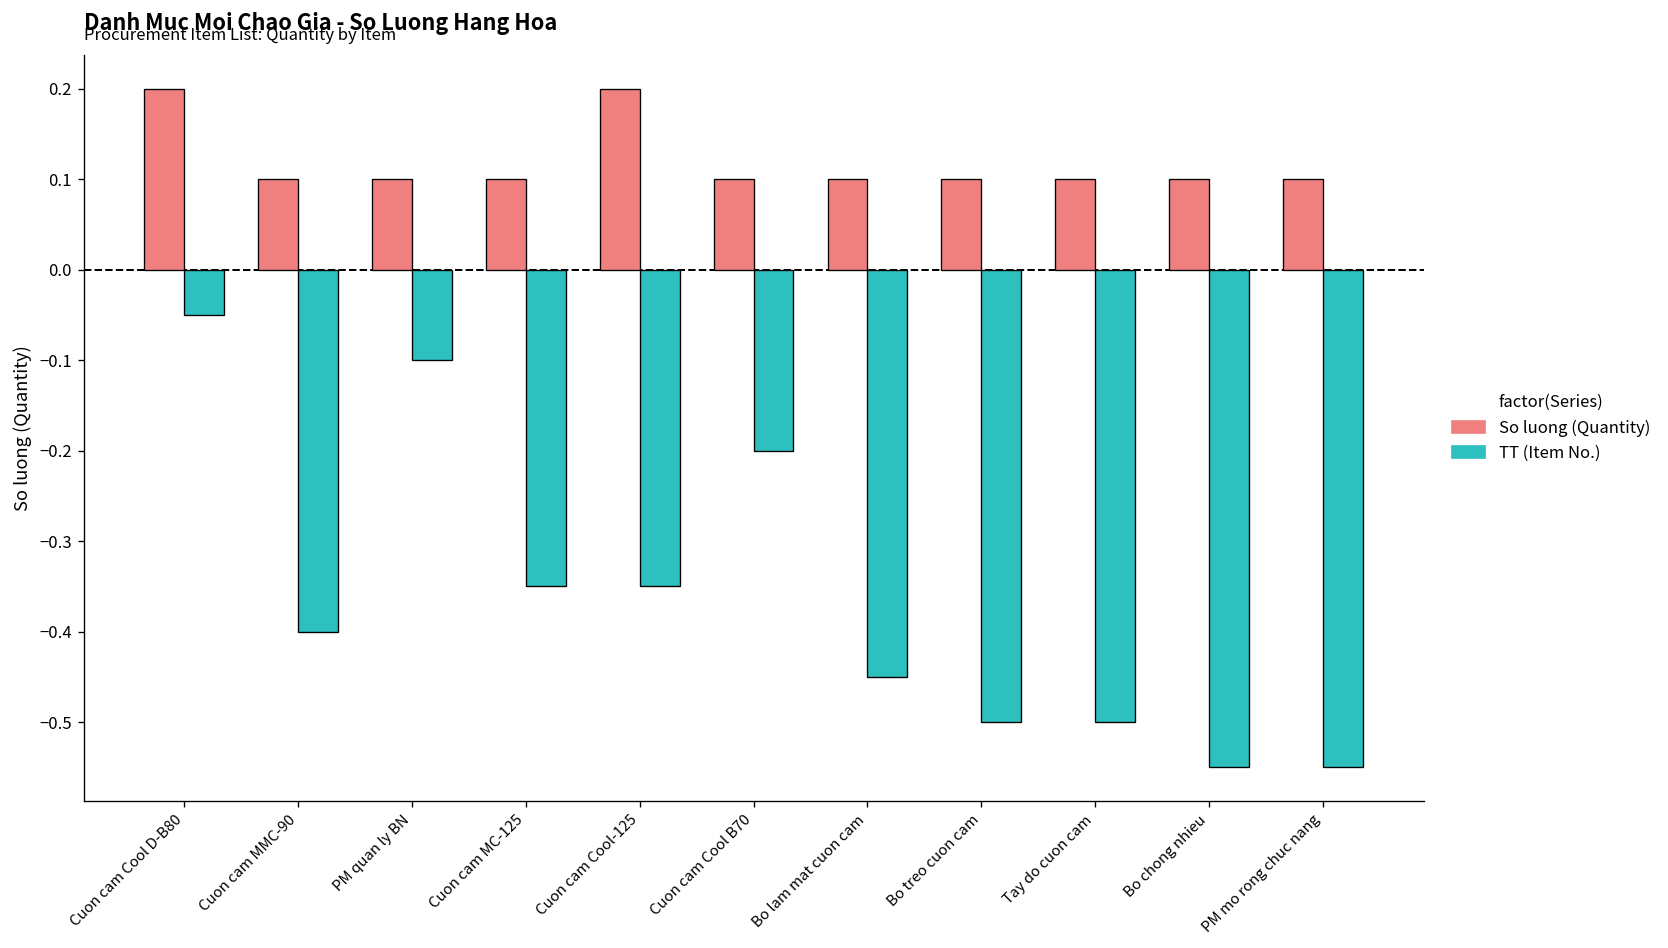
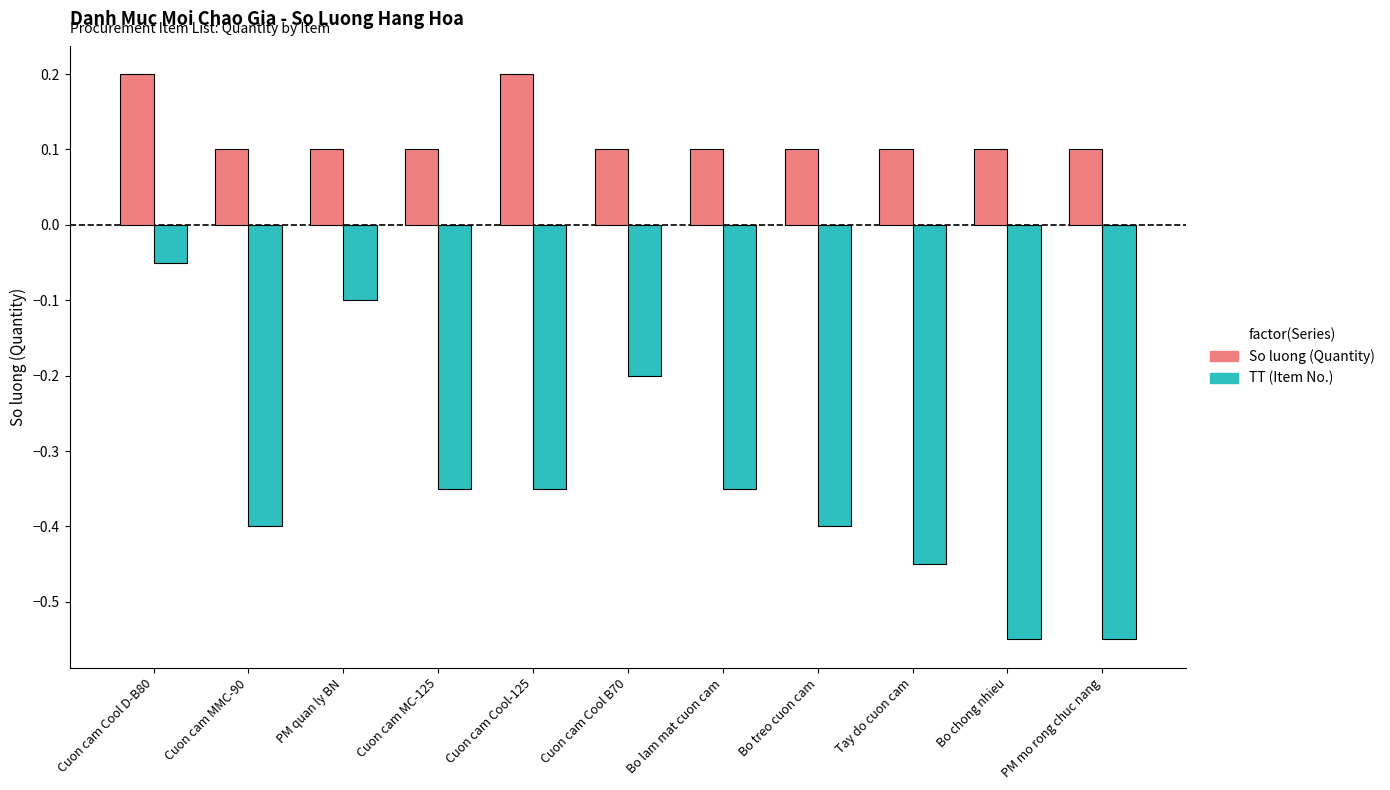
  {
    "So luong (Quantity)": {
      "Cuon cam Cool D-B80": 0.20,
      "Cuon cam MMC-90": 0.10,
      "PM quan ly BN": 0.10,
      "Cuon cam MC-125": 0.10,
      "Cuon cam Cool-125": 0.20,
      "Cuon cam Cool B70": 0.10,
      "Bo lam mat cuon cam": 0.10,
      "Bo treo cuon cam": 0.10,
      "Tay do cuon cam": 0.10,
      "Bo chong nhieu": 0.10,
      "PM mo rong chuc nang": 0.10
    },
    "TT (Item No.)": {
      "Cuon cam Cool D-B80": -0.05,
      "Cuon cam MMC-90": -0.40,
      "PM quan ly BN": -0.10,
      "Cuon cam MC-125": -0.35,
      "Cuon cam Cool-125": -0.35,
      "Cuon cam Cool B70": -0.20,
-     "Bo lam mat cuon cam": -0.45,
-     "Bo treo cuon cam": -0.50,
-     "Tay do cuon cam": -0.50,
+     "Bo lam mat cuon cam": -0.35,
+     "Bo treo cuon cam": -0.40,
+     "Tay do cuon cam": -0.45,
      "Bo chong nhieu": -0.55,
      "PM mo rong chuc nang": -0.55
    }
  }
